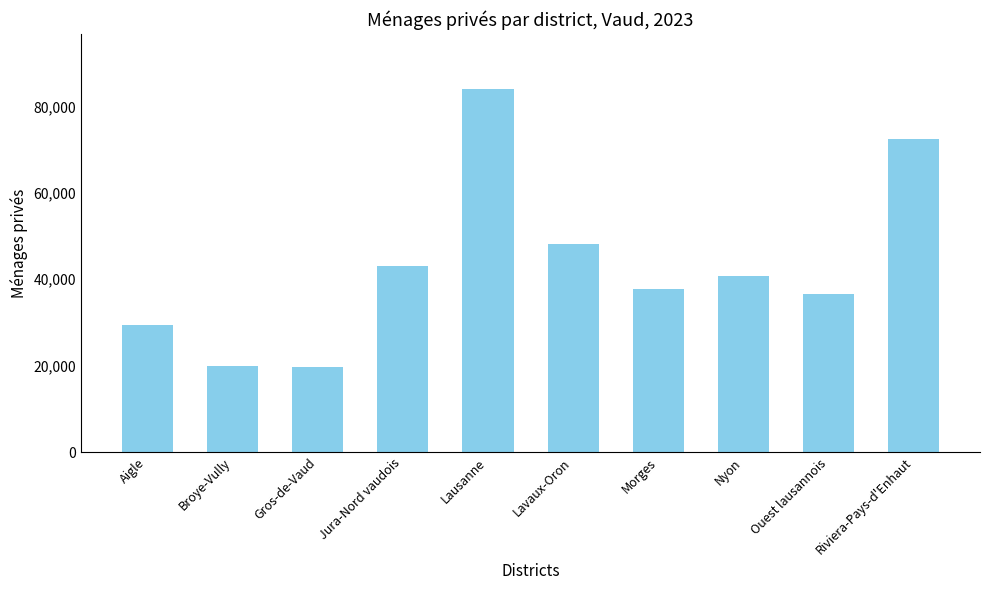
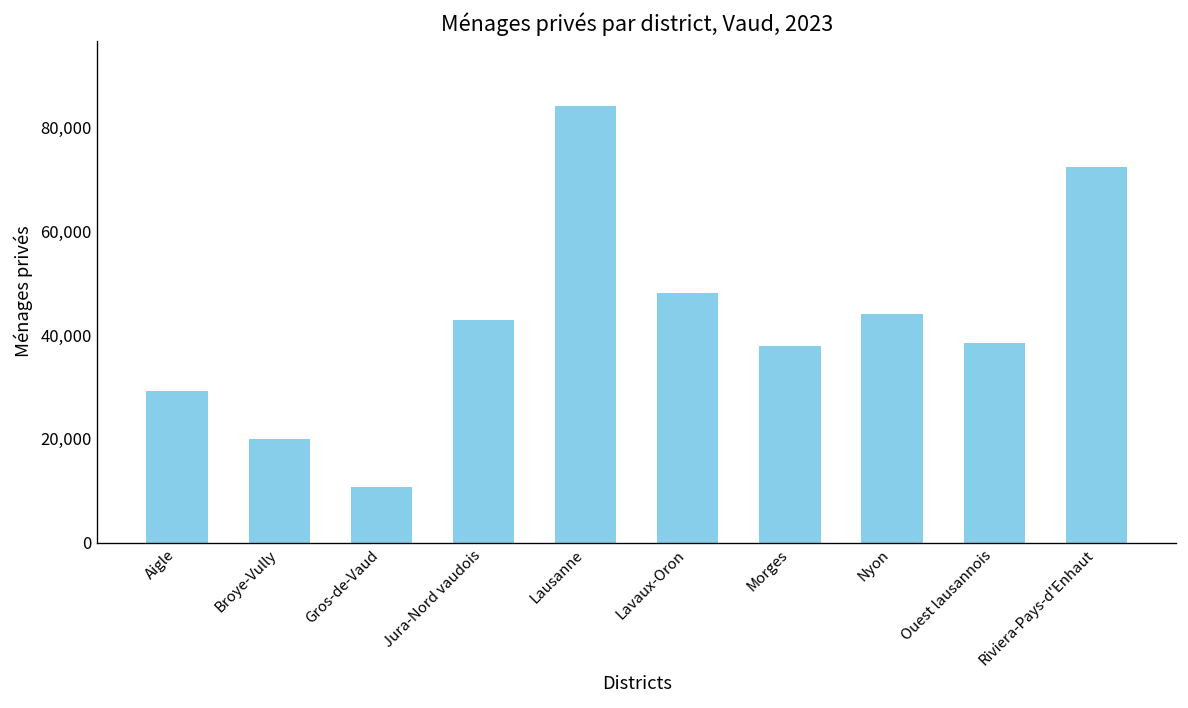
  {
    "Aigle": "29,000",
    "Broye-Vully": "20,000",
-   "Gros-de-Vaud": "20,000",
+   "Gros-de-Vaud": "11,000",
    "Jura-Nord vaudois": "43,000",
    "Lausanne": "84,000",
    "Lavaux-Oron": "48,000",
    "Morges": "38,000",
-   "Nyon": "41,000",
-   "Ouest lausannois": "36,000",
+   "Nyon": "44,000",
+   "Ouest lausannois": "38,000",
    "Riviera-Pays-d'Enhaut": "72,000"
  }
